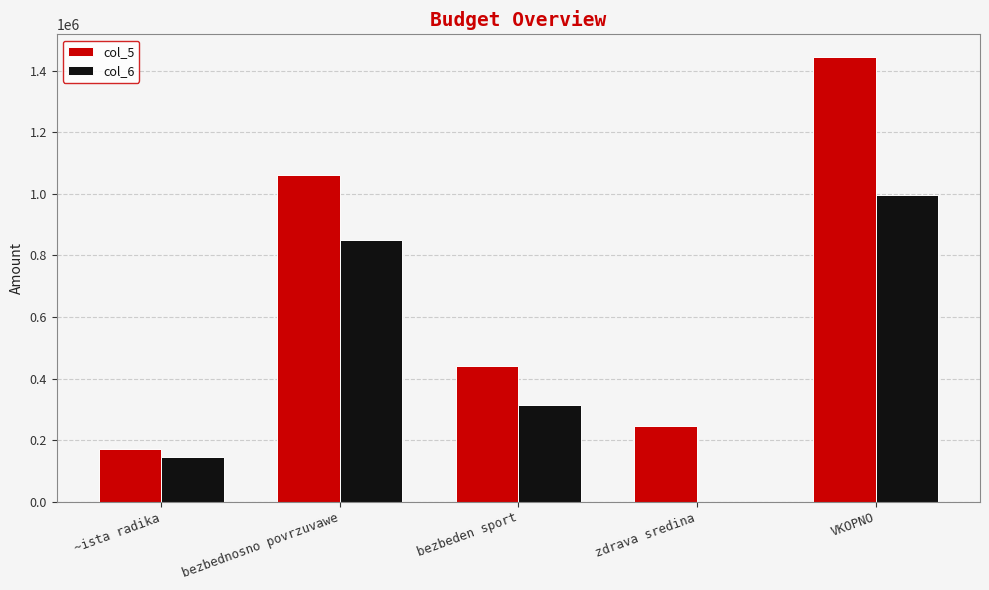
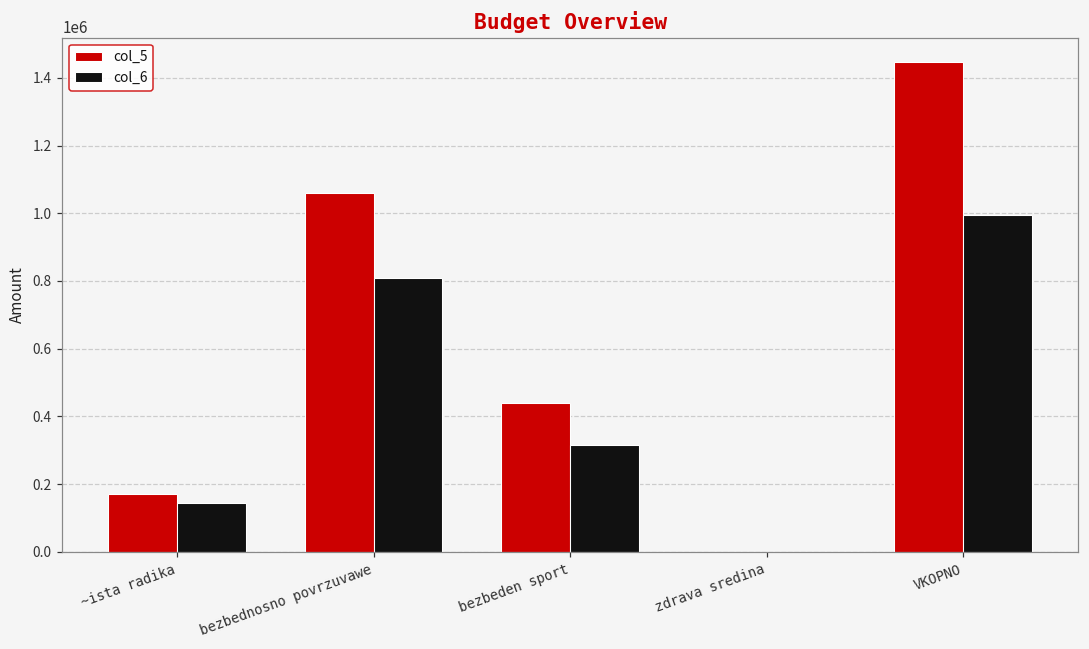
  {
    "col_5": {
      "~ista radika": 170000,
      "bezbednosno povrzuvawe": 1060000,
      "bezbeden sport": 440000,
-     "zdrava sredina": 250000,
+     "zdrava sredina": 0,
      "VKOPNO": 1450000
    },
    "col_6": {
      "~ista radika": 150000,
-     "bezbednosno povrzuvawe": 850000,
+     "bezbednosno povrzuvawe": 810000,
      "bezbeden sport": 320000,
      "zdrava sredina": 0,
      "VKOPNO": 1000000
    }
  }
